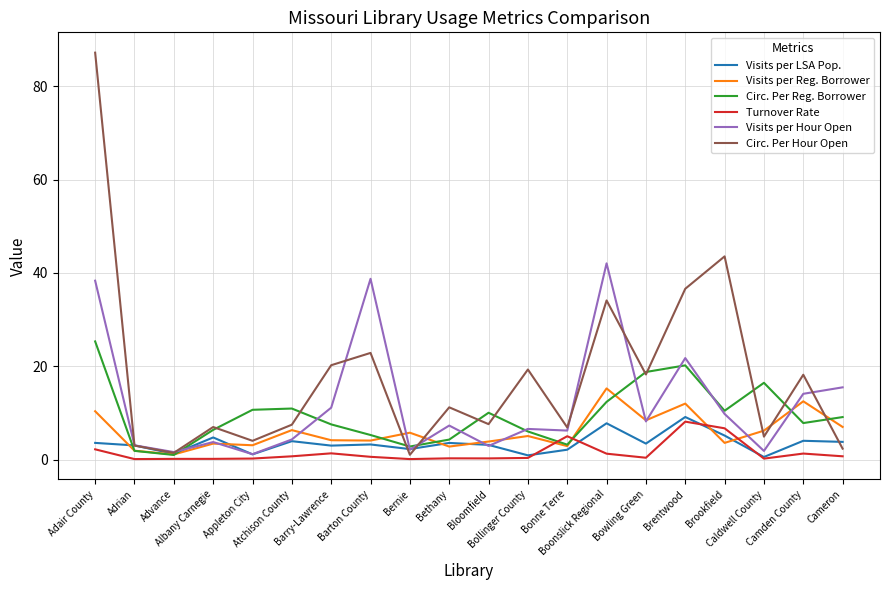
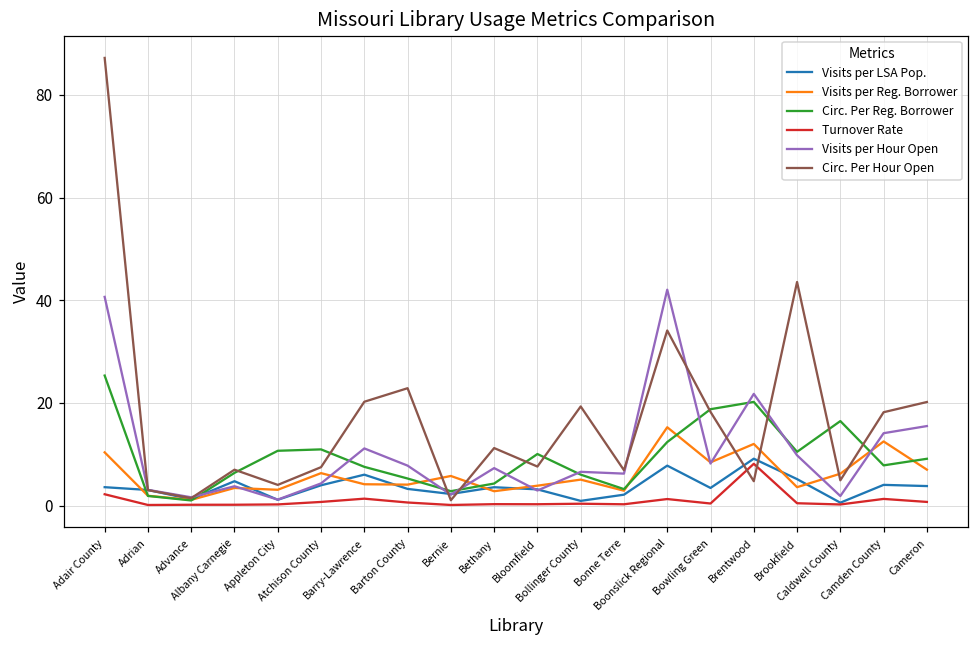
  {
    "Visits per LSA Pop.": {
      "Adair County": 4,
      "Albany Carnegie": 5,
-     "Barry-Lawrence": 3,
+     "Barry-Lawrence": 6,
      "Barton County": 3,
      "Bethany": 4,
      "Bollinger County": 1,
      "Bonne Terre": 2,
      "Boonslick Regional": 8,
      "Bowling Green": 3,
      "Brentwood": 9,
      "Brookfield": 5,
      "Camden County": 4,
      "Cameron": 4
    },
    "Visits per Reg. Borrower": {
      "Adair County": 10,
      "Appleton City": 3,
      "Atchison County": 6,
      "Barry-Lawrence": 4,
      "Barton County": 4,
      "Bernie": 6,
      "Bethany": 3,
      "Bloomfield": 4,
      "Bollinger County": 5,
      "Boonslick Regional": 15,
      "Brentwood": 12,
      "Brookfield": 4,
      "Caldwell County": 6,
      "Camden County": 12,
      "Cameron": 7
    },
    "Circ. Per Reg. Borrower": {
      "Adair County": 25,
      "Albany Carnegie": 6,
      "Appleton City": 11,
      "Atchison County": 11,
      "Barry-Lawrence": 8,
      "Barton County": 5,
      "Bernie": 3,
      "Bethany": 4,
      "Bloomfield": 10,
      "Bollinger County": 6,
      "Boonslick Regional": 12,
      "Brentwood": 20,
      "Brookfield": 10,
      "Caldwell County": 16,
      "Camden County": 8,
      "Cameron": 9
    },
    "Turnover Rate": {
      "Adair County": 2,
      "Adrian": 0,
      "Advance": 0,
      "Albany Carnegie": 0,
      "Appleton City": 0,
      "Atchison County": 1,
      "Barry-Lawrence": 1,
      "Barton County": 1,
      "Bernie": 0,
      "Bethany": 0,
      "Bloomfield": 0,
      "Bollinger County": 0,
-     "Bonne Terre": 5,
+     "Bonne Terre": 0,
      "Boonslick Regional": 1,
      "Bowling Green": 0,
      "Brentwood": 8,
-     "Brookfield": 7,
+     "Brookfield": 0,
      "Camden County": 1,
      "Cameron": 1
    },
    "Visits per Hour Open": {
-     "Adair County": 38,
+     "Adair County": 41,
      "Barry-Lawrence": 11,
-     "Barton County": 39,
+     "Barton County": 8,
      "Bethany": 7,
      "Bollinger County": 7,
      "Bonne Terre": 6,
      "Boonslick Regional": 42,
      "Brentwood": 22,
      "Brookfield": 10,
      "Caldwell County": 2,
      "Camden County": 14,
      "Cameron": 15
    },
    "Circ. Per Hour Open": {
      "Adair County": 87,
      "Albany Carnegie": 7,
      "Appleton City": 4,
      "Atchison County": 7,
      "Barry-Lawrence": 20,
      "Barton County": 23,
      "Bernie": 1,
      "Bethany": 11,
      "Bloomfield": 8,
      "Bollinger County": 19,
      "Bonne Terre": 7,
      "Boonslick Regional": 34,
-     "Brentwood": 37,
+     "Brentwood": 5,
      "Brookfield": 44,
      "Caldwell County": 5,
      "Camden County": 18,
-     "Cameron": 2
+     "Cameron": 20
    }
  }
